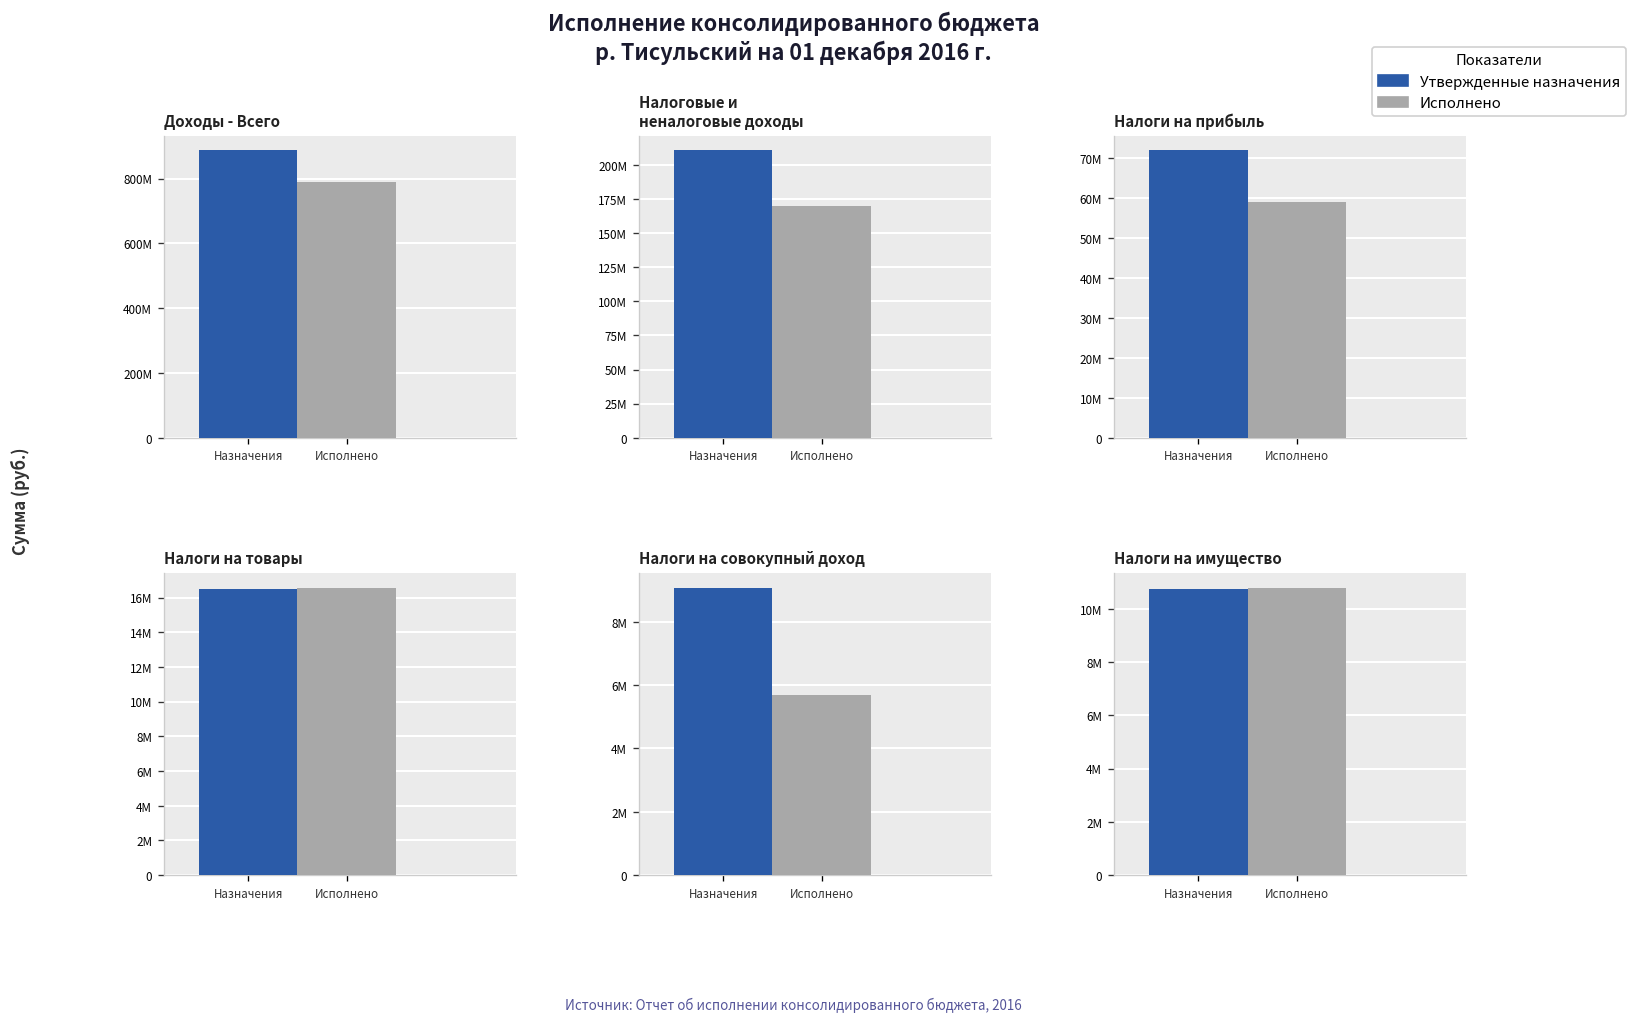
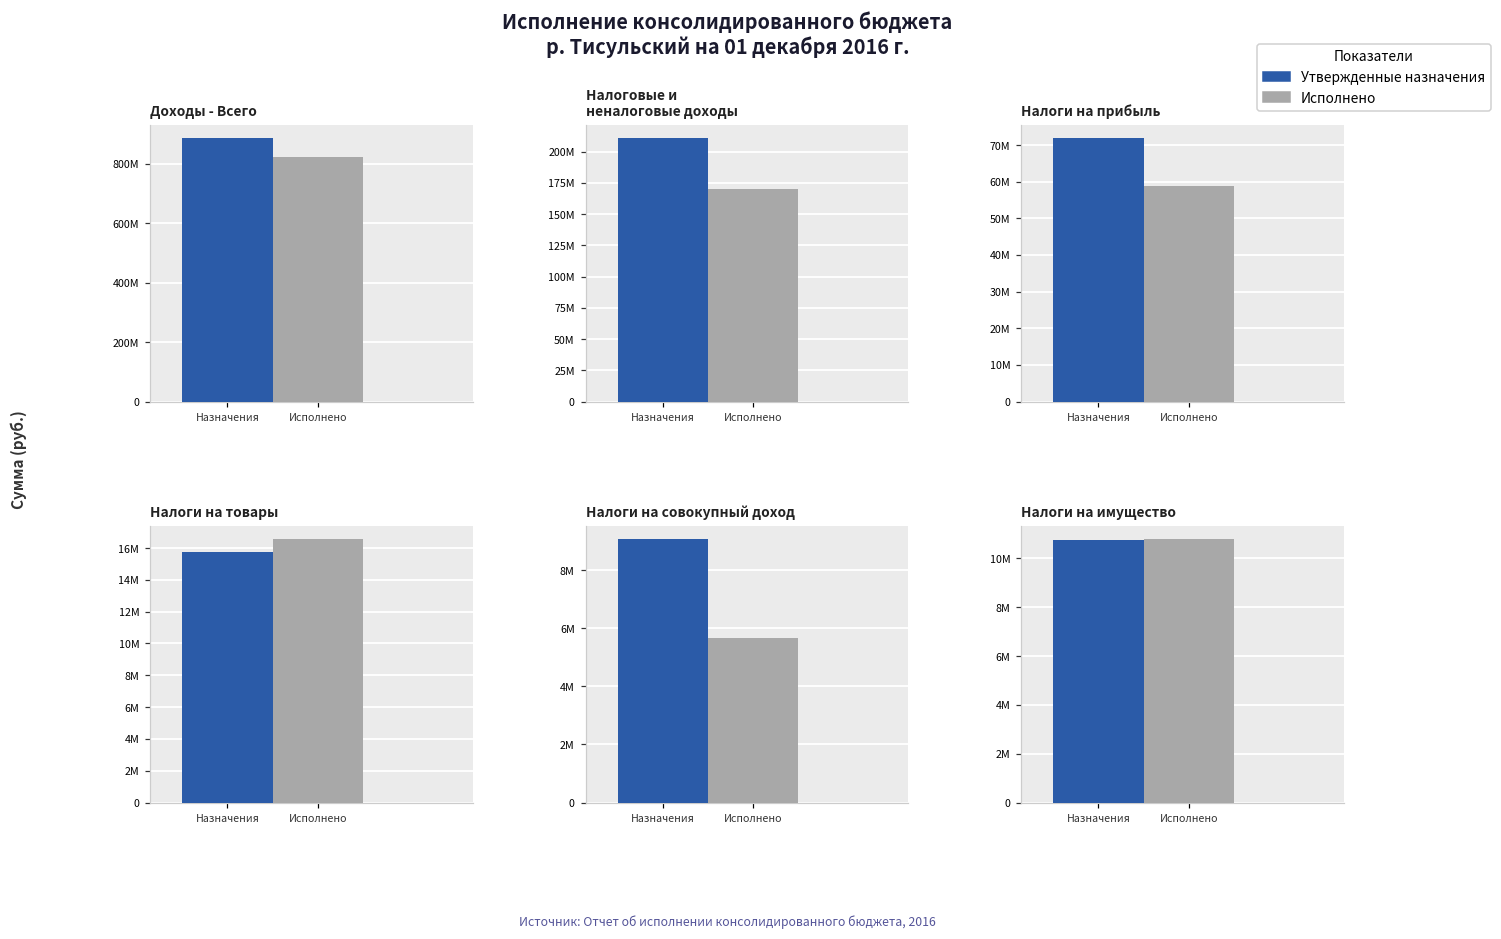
  {
    "Доходы - Всего": {
      "Назначения": 890000000,
-     "Исполнено": 790000000
+     "Исполнено": 820000000
    },
    "Налоговые и неналоговые доходы": {
      "Назначения": 211000000,
      "Исполнено": 170000000
    },
    "Налоги на прибыль": {
      "Назначения": 72000000,
      "Исполнено": 59000000
    },
    "Налоги на товары": {
-     "Назначения": 16500000,
+     "Назначения": 15800000,
      "Исполнено": 16600000
    },
    "Налоги на совокупный доход": {
      "Назначения": 9100000,
      "Исполнено": 5700000
    },
    "Налоги на имущество": {
      "Назначения": 10700000,
      "Исполнено": 10800000
    }
  }
